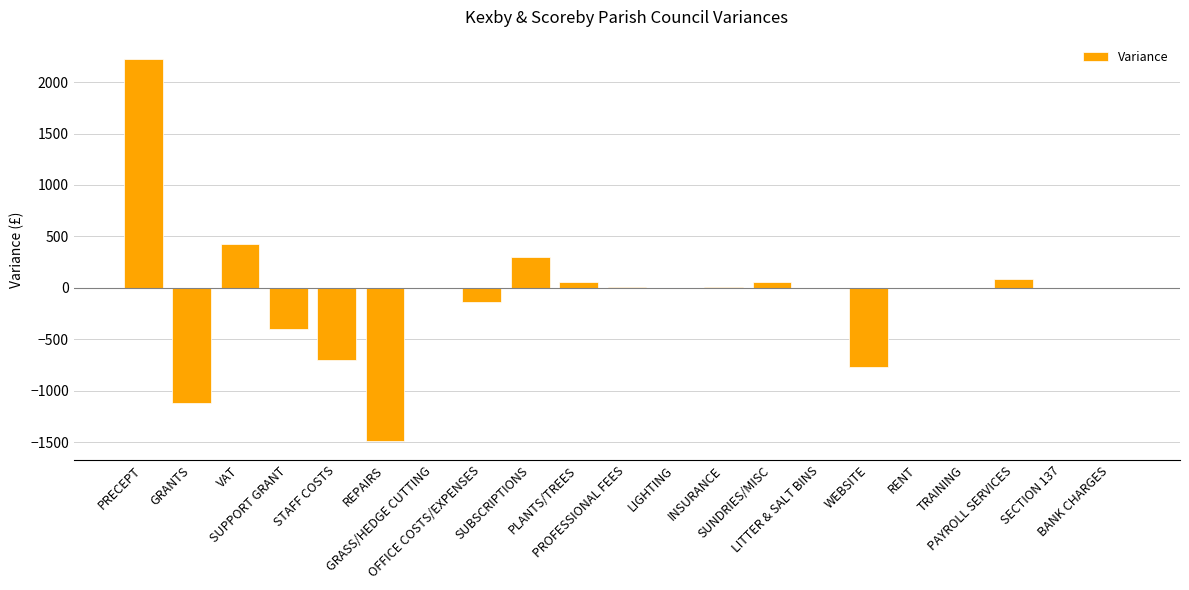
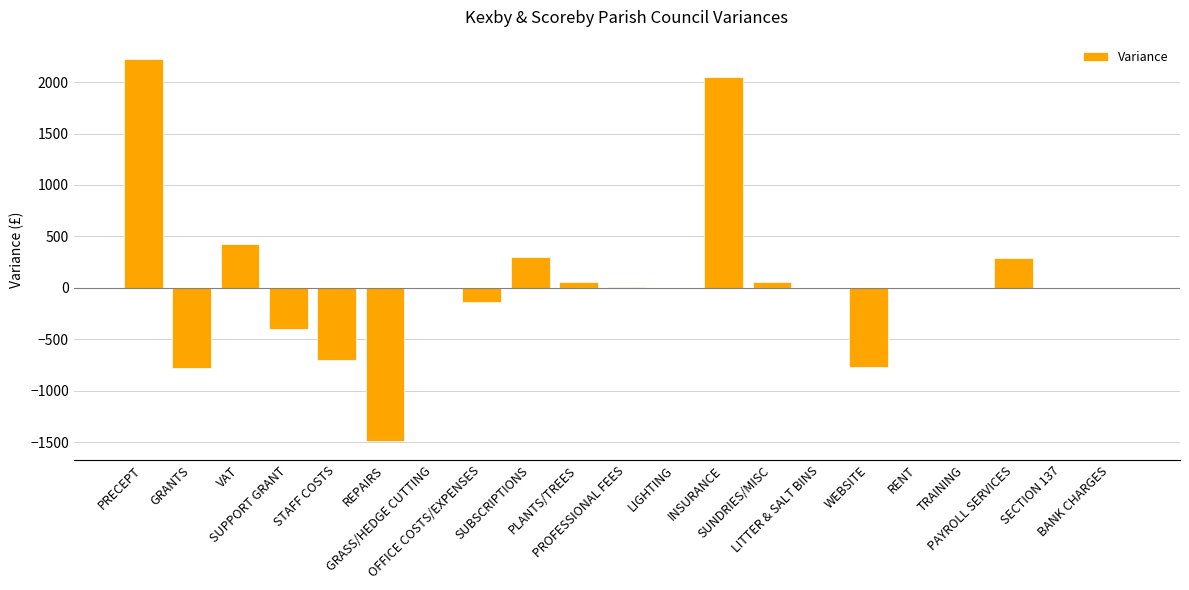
  {
    "PRECEPT": 2230,
-   "GRANTS": -1120,
+   "GRANTS": -780,
    "VAT": 420,
    "SUPPORT GRANT": -400,
    "STAFF COSTS": -700,
    "REPAIRS": -1490,
    "GRASS/HEDGE CUTTING": 0,
    "OFFICE COSTS/EXPENSES": -130,
    "SUBSCRIPTIONS": 300,
    "PLANTS/TREES": 50,
    "LIGHTING": 0,
-   "INSURANCE": 10,
+   "INSURANCE": 2050,
    "SUNDRIES/MISC": 50,
    "LITTER & SALT BINS": 0,
    "WEBSITE": -770,
    "RENT": 0,
    "TRAINING": 0,
-   "PAYROLL SERVICES": 90,
+   "PAYROLL SERVICES": 290,
    "SECTION 137": 0,
    "BANK CHARGES": 0
  }
